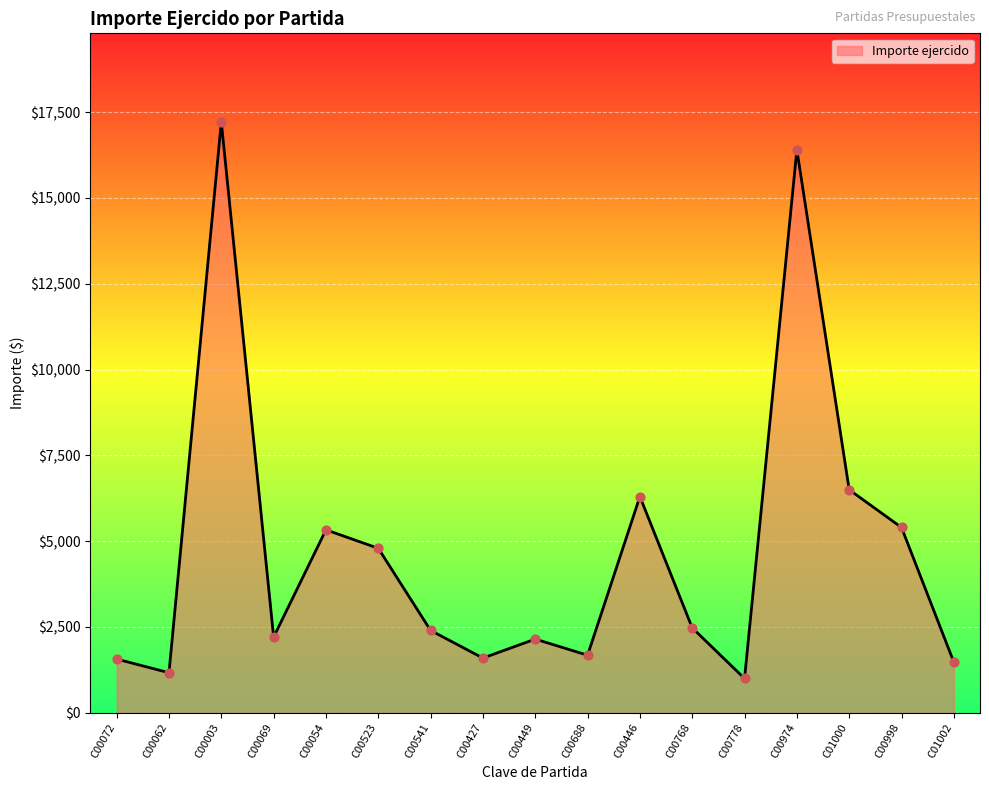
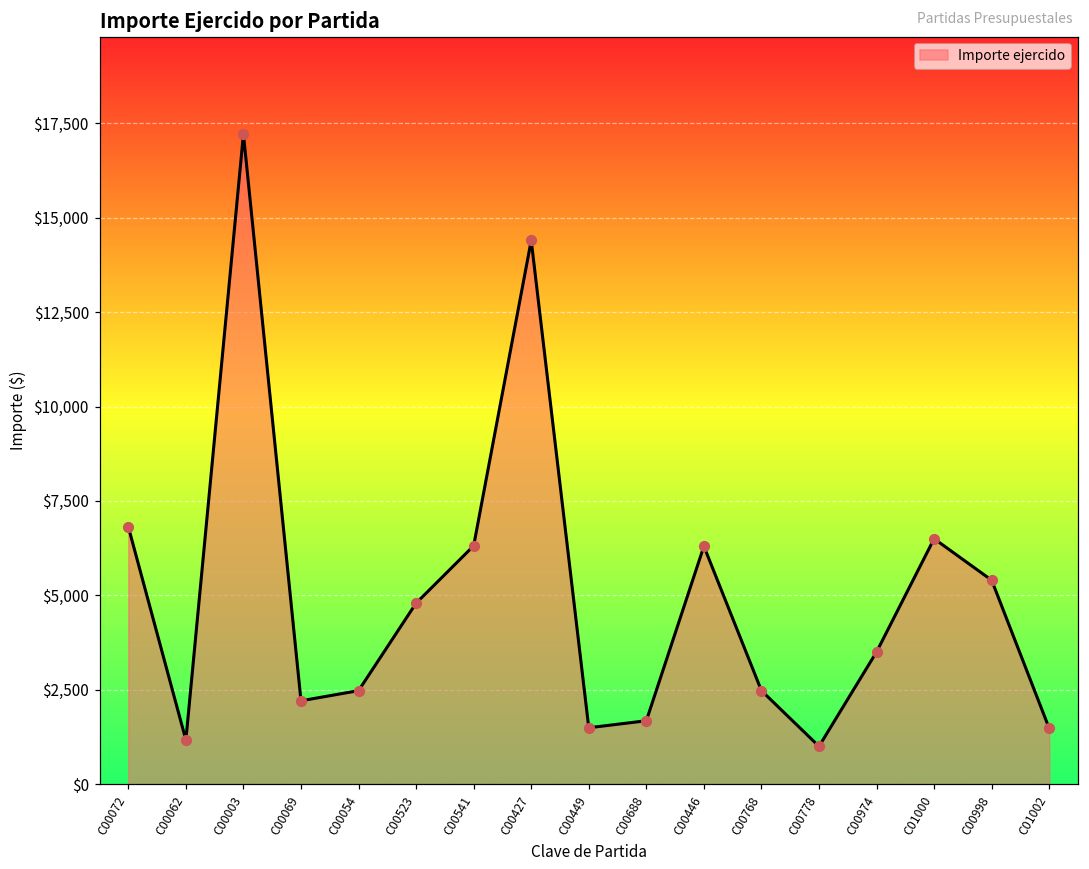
  {
-   "C00072": "$1,600",
+   "C00072": "$6,800",
    "C00062": "$1,200",
    "C00003": "$17,200",
    "C00069": "$2,200",
-   "C00054": "$5,300",
+   "C00054": "$2,500",
    "C00523": "$4,800",
-   "C00541": "$2,400",
-   "C00427": "$1,600",
-   "C00449": "$2,100",
+   "C00541": "$6,300",
+   "C00427": "$14,400",
+   "C00449": "$1,500",
    "C00688": "$1,700",
    "C00446": "$6,300",
    "C00768": "$2,500",
    "C00778": "$1,000",
-   "C00974": "$16,400",
+   "C00974": "$3,500",
    "C01000": "$6,500",
    "C00998": "$5,400",
    "C01002": "$1,500"
  }
